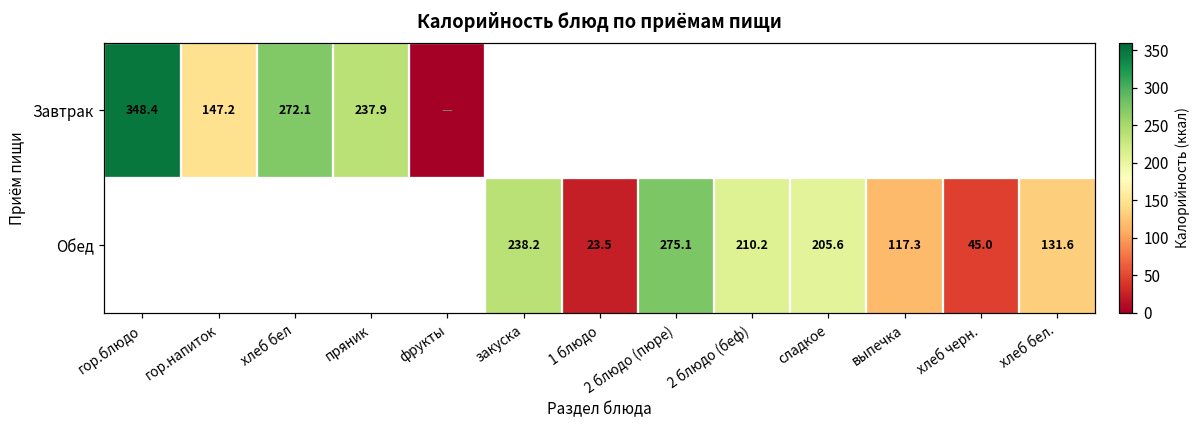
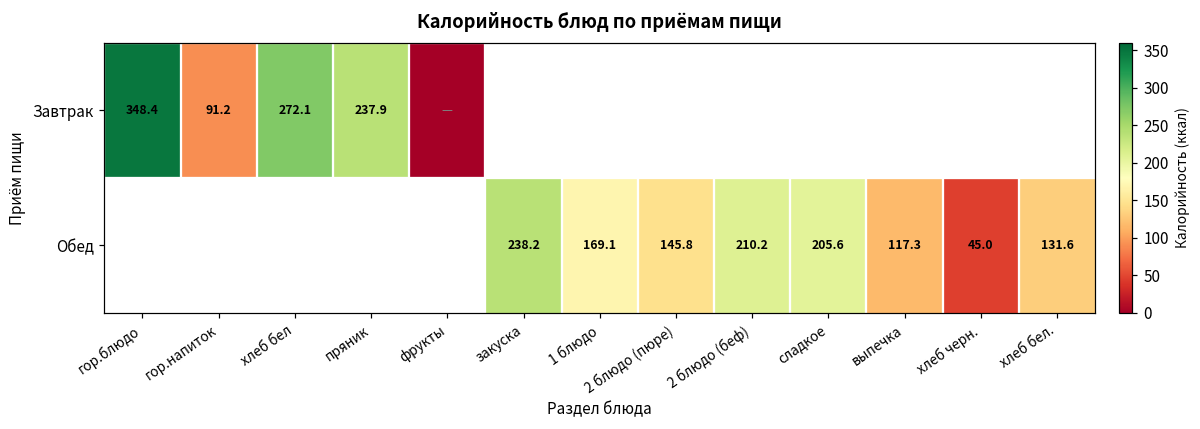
  {
    "Завтрак": {
      "гор.блюдо": 348.4,
-     "гор.напиток": 147.2,
+     "гор.напиток": 91.2,
      "хлеб бел": 272.1,
      "пряник": 237.9
    },
    "Обед": {
      "закуска": 238.2,
-     "1 блюдо": 23.5,
-     "2 блюдо (пюре)": 275.1,
+     "1 блюдо": 169.1,
+     "2 блюдо (пюре)": 145.8,
      "2 блюдо (беф)": 210.2,
      "сладкое": 205.6,
      "выпечка": 117.3,
      "хлеб черн.": 45.0,
      "хлеб бел.": 131.6
    }
  }
